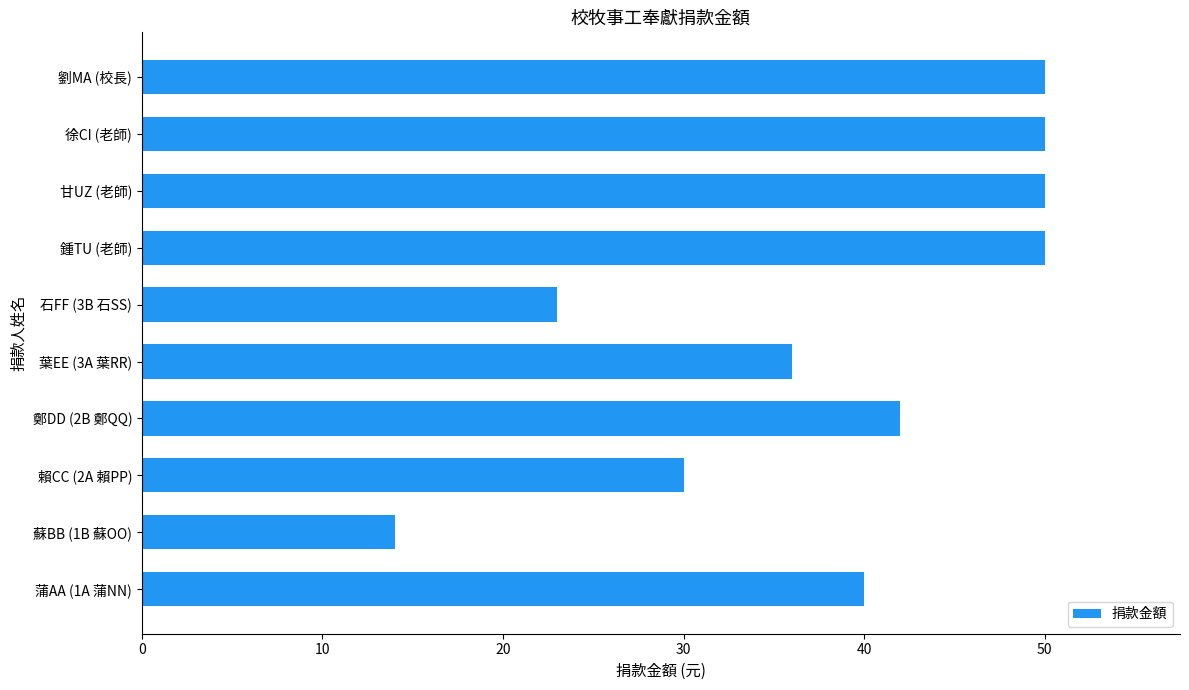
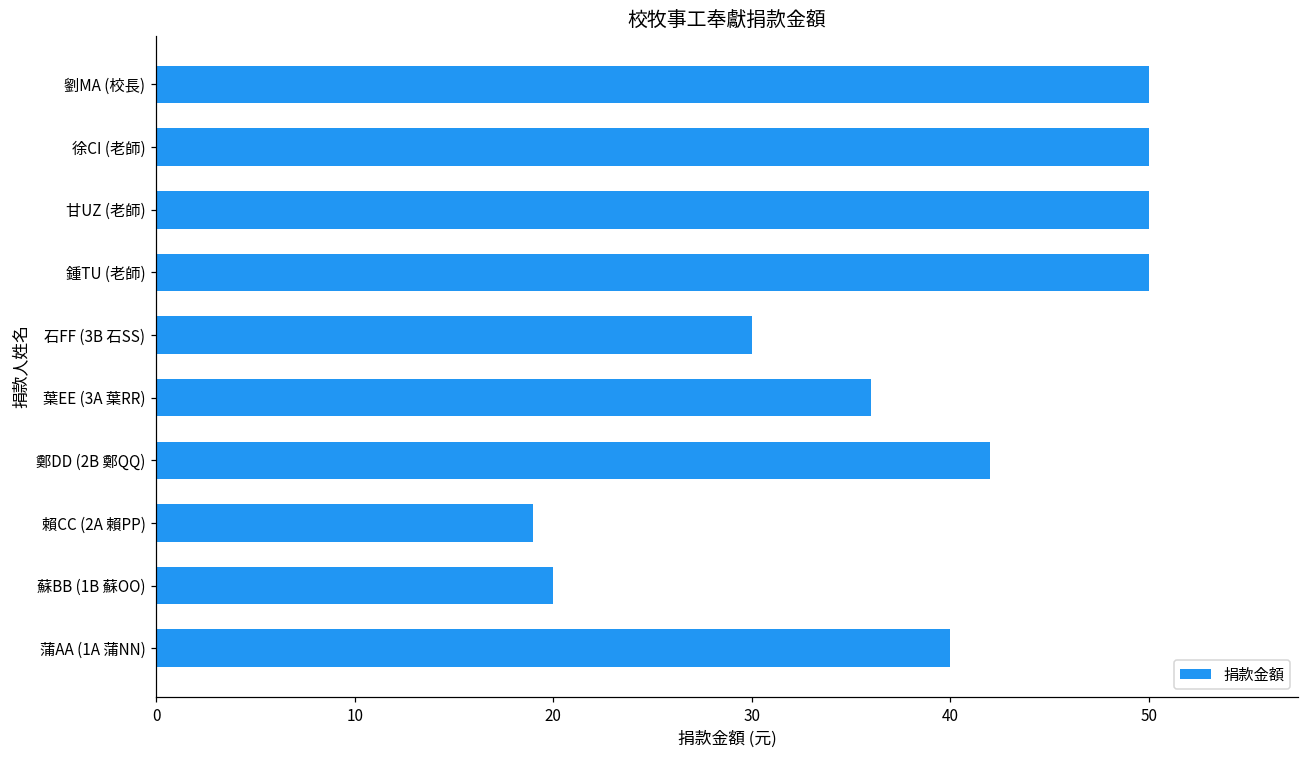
  {
    "劉MA (校長)": 50,
    "徐CI (老師)": 50,
    "甘UZ (老師)": 50,
    "鍾TU (老師)": 50,
-   "石FF (3B 石SS)": 23,
+   "石FF (3B 石SS)": 30,
    "葉EE (3A 葉RR)": 36,
    "鄭DD (2B 鄭QQ)": 42,
-   "賴CC (2A 賴PP)": 30,
-   "蘇BB (1B 蘇OO)": 14,
+   "賴CC (2A 賴PP)": 19,
+   "蘇BB (1B 蘇OO)": 20,
    "蒲AA (1A 蒲NN)": 40
  }
